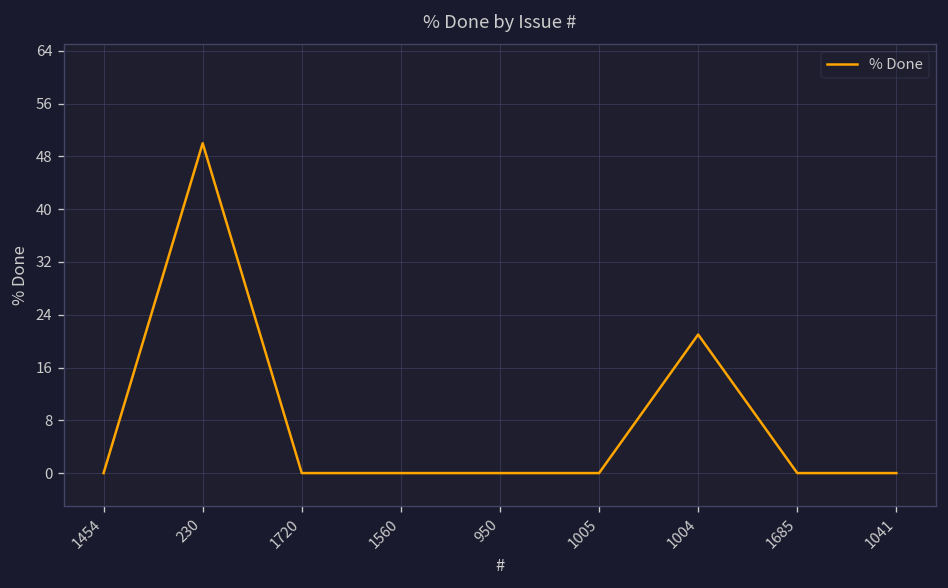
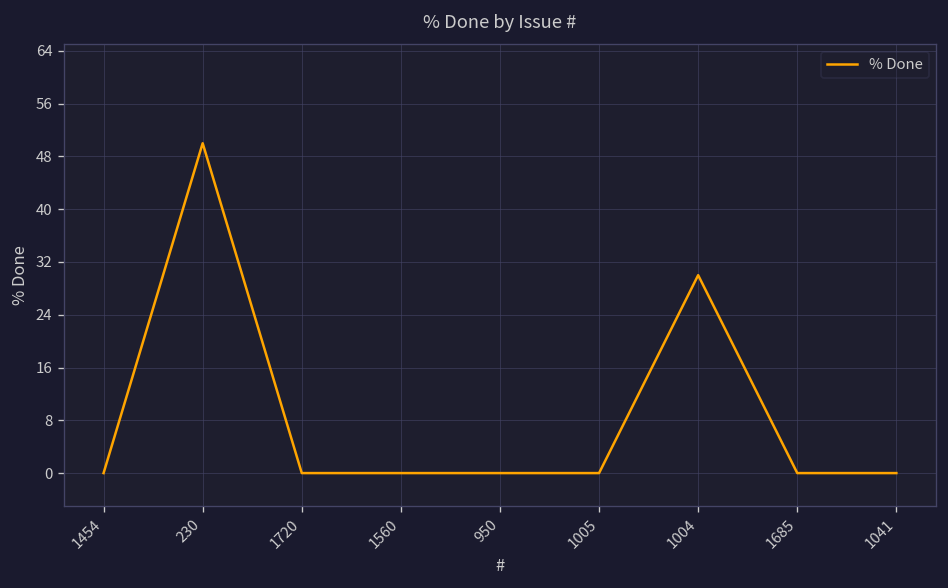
  {
    "1454": 0,
    "230": 50,
    "1720": 0,
    "1560": 0,
    "950": 0,
    "1005": 0,
-   "1004": 21,
+   "1004": 30,
    "1685": 0,
    "1041": 0
  }
